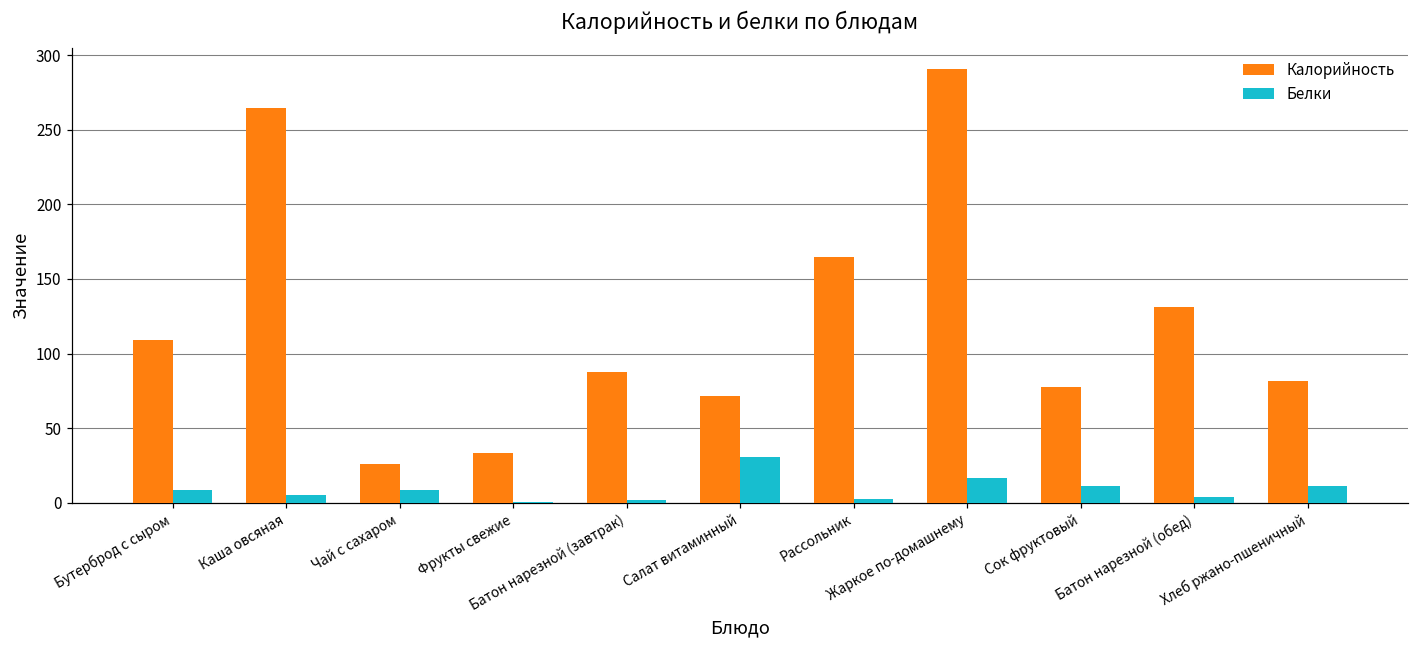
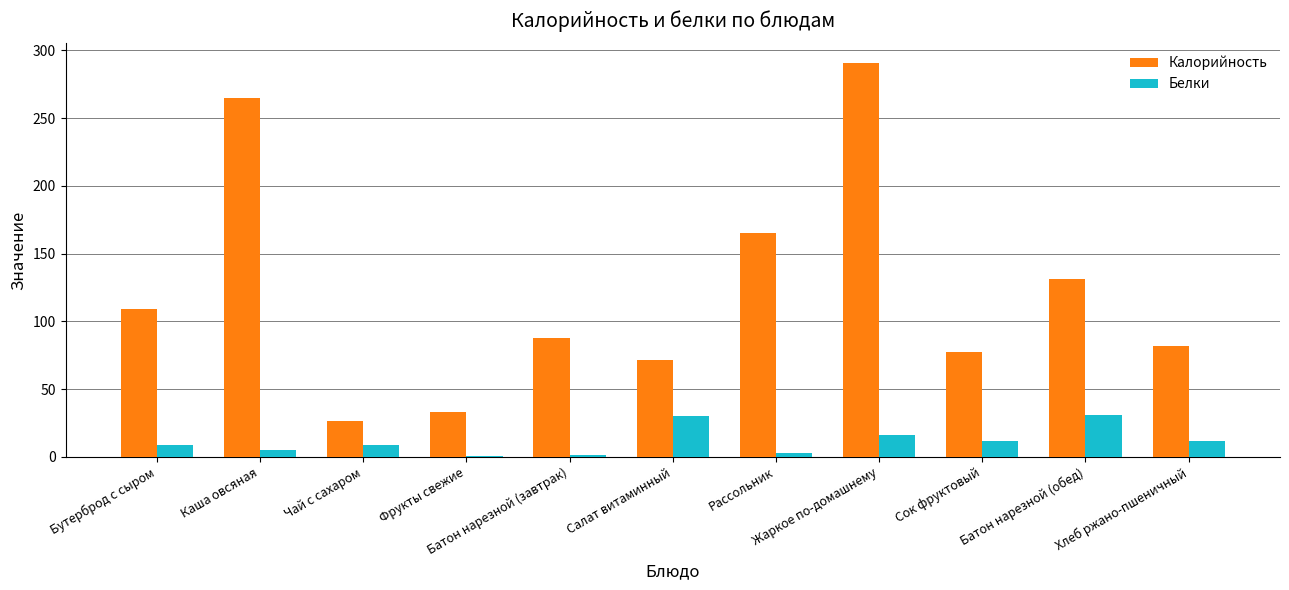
  {
    "Калорийность": {
      "Бутерброд с сыром": 109,
      "Каша овсяная": 265,
      "Чай с сахаром": 26,
      "Фрукты свежие": 33,
      "Батон нарезной (завтрак)": 88,
      "Салат витаминный": 71,
      "Рассольник": 165,
      "Жаркое по-домашнему": 291,
      "Сок фруктовый": 77,
      "Батон нарезной (обед)": 131,
      "Хлеб ржано-пшеничный": 82
    },
    "Белки": {
      "Бутерброд с сыром": 9,
      "Каша овсяная": 5,
      "Чай с сахаром": 9,
      "Салат витаминный": 30,
      "Рассольник": 3,
      "Жаркое по-домашнему": 16,
      "Сок фруктовый": 11,
-     "Батон нарезной (обед)": 4,
+     "Батон нарезной (обед)": 31,
      "Хлеб ржано-пшеничный": 11
    }
  }
